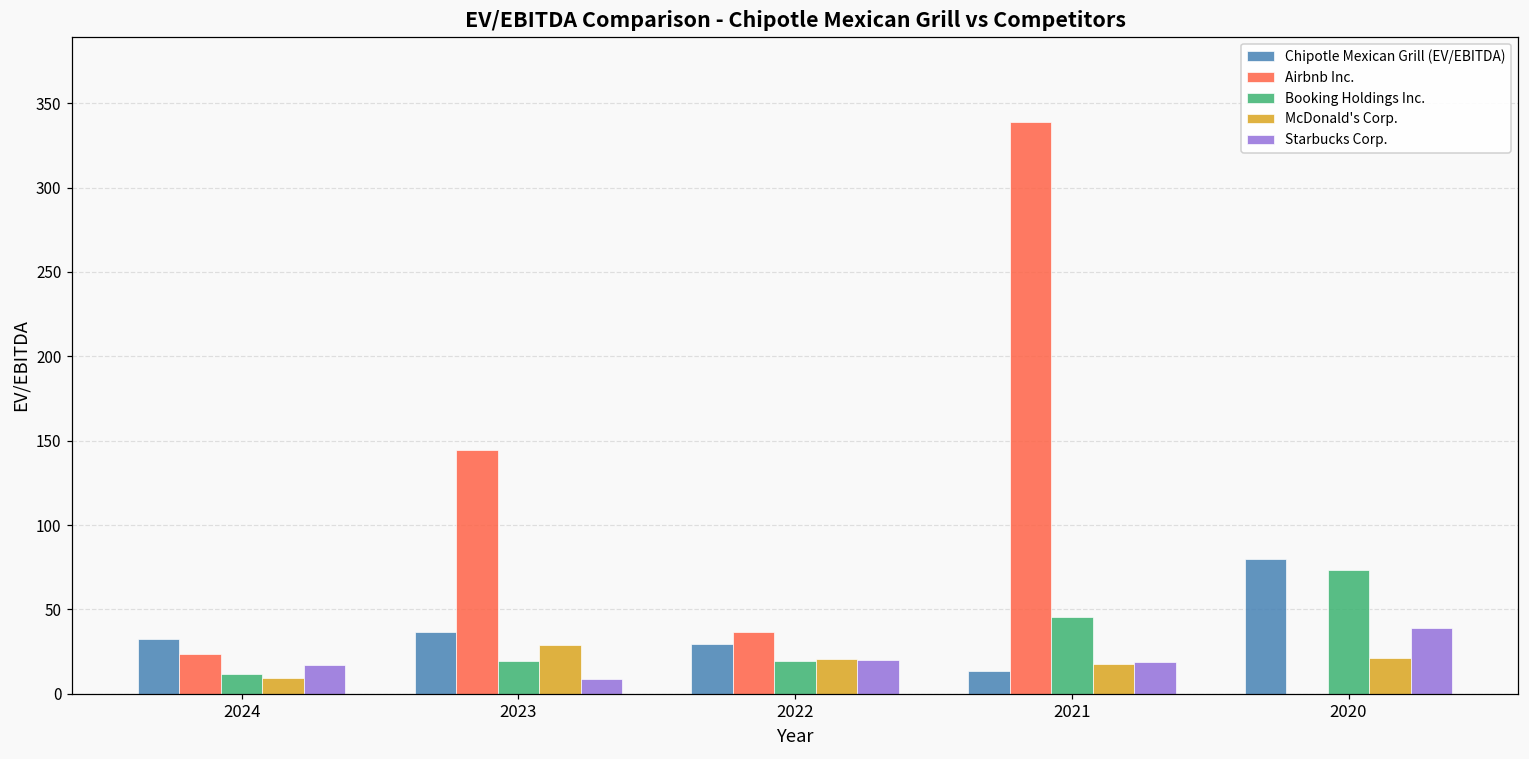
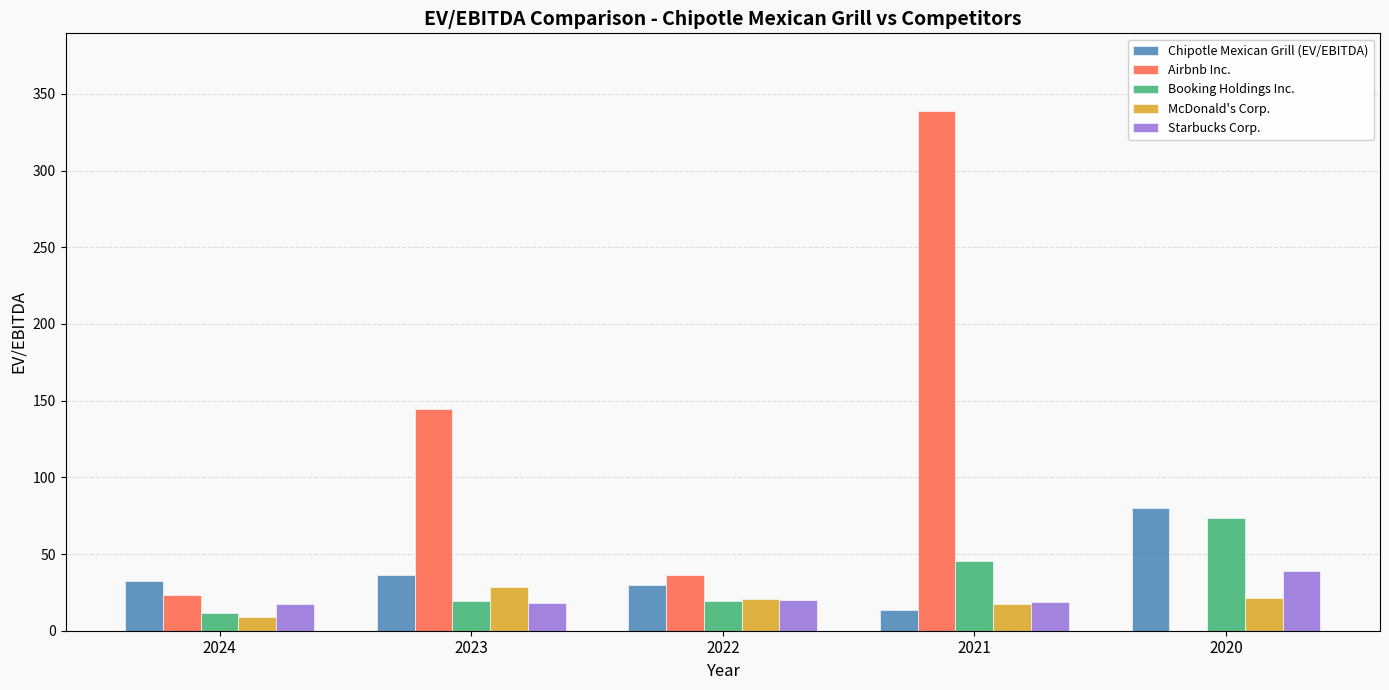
  {
    "Chipotle Mexican Grill (EV/EBITDA)": {
      "2024": 33,
      "2023": 36,
      "2022": 30,
      "2021": 14,
      "2020": 80
    },
    "Airbnb Inc.": {
      "2024": 23,
      "2023": 145,
      "2022": 37,
      "2021": 339,
      "2020": 0
    },
    "Booking Holdings Inc.": {
      "2024": 12,
      "2023": 20,
      "2022": 19,
      "2021": 45,
      "2020": 73
    },
    "McDonald's Corp.": {
      "2024": 9,
      "2023": 29,
      "2022": 21,
      "2021": 17,
      "2020": 21
    },
    "Starbucks Corp.": {
      "2024": 17,
-     "2023": 9,
+     "2023": 18,
      "2022": 20,
      "2021": 19,
      "2020": 39
    }
  }
